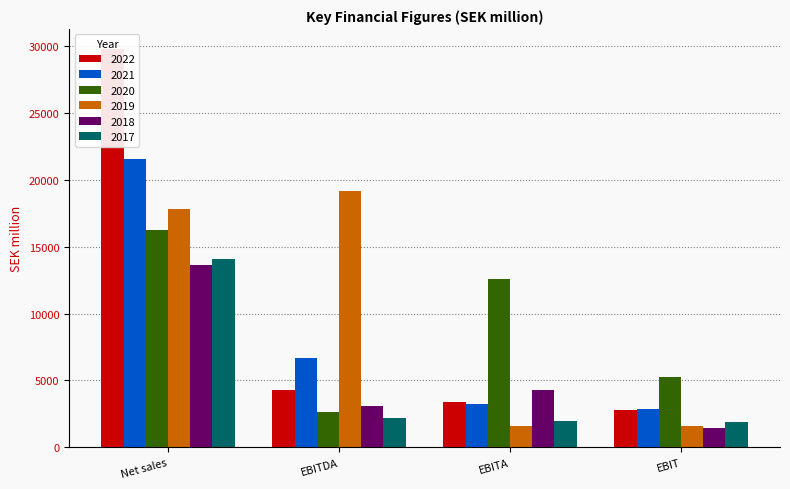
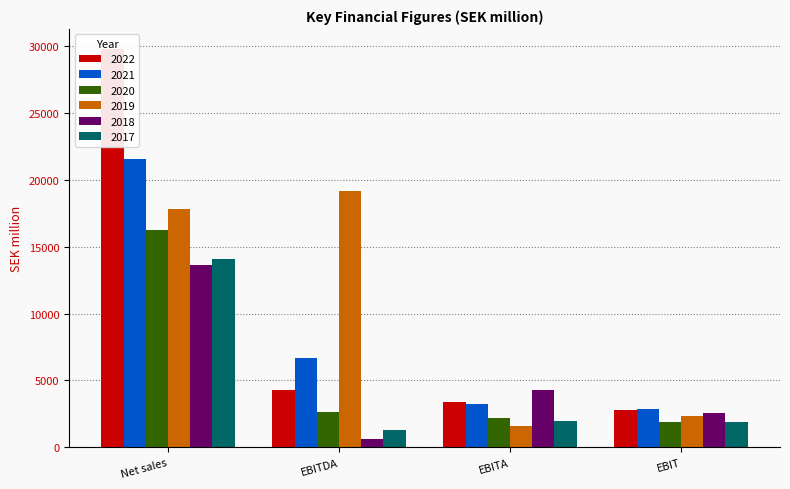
  {
    "2022": {
      "EBITDA": 4300,
      "EBITA": 3400,
      "EBIT": 2800
    },
    "2021": {
      "Net sales": 21500,
      "EBITDA": 6700,
      "EBITA": 3200,
      "EBIT": 2900
    },
    "2020": {
      "Net sales": 16200,
      "EBITDA": 2700,
-     "EBITA": 12600,
-     "EBIT": 5300
+     "EBITA": 2200,
+     "EBIT": 1900
    },
    "2019": {
      "Net sales": 17800,
      "EBITDA": 19200,
      "EBITA": 1600,
-     "EBIT": 1600
+     "EBIT": 2300
    },
    "2018": {
      "Net sales": 13600,
-     "EBITDA": 3100,
+     "EBITDA": 600,
      "EBITA": 4300,
-     "EBIT": 1500
+     "EBIT": 2600
    },
    "2017": {
      "Net sales": 14000,
-     "EBITDA": 2200,
+     "EBITDA": 1300,
      "EBITA": 2000,
      "EBIT": 1900
    }
  }
